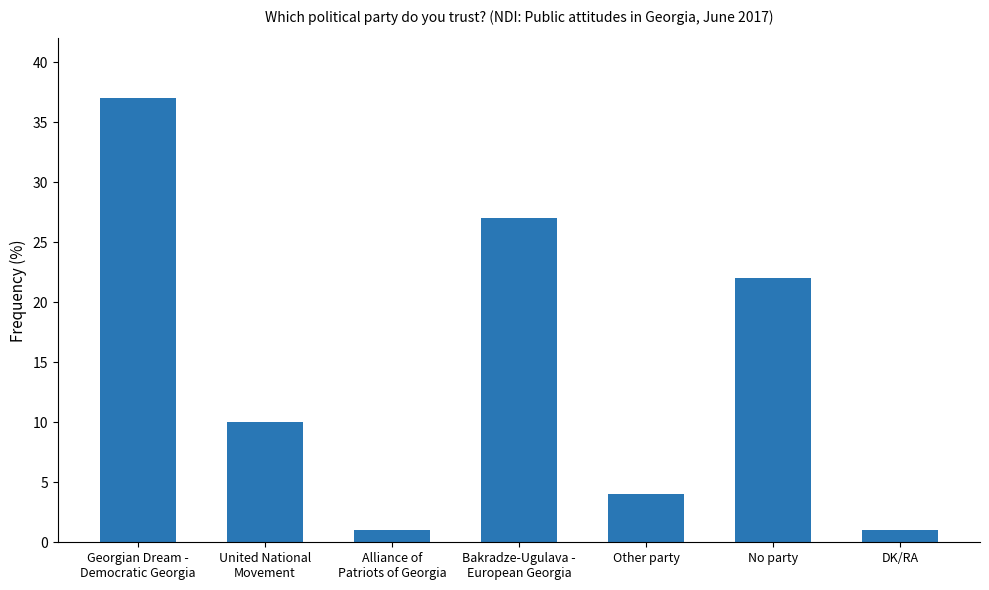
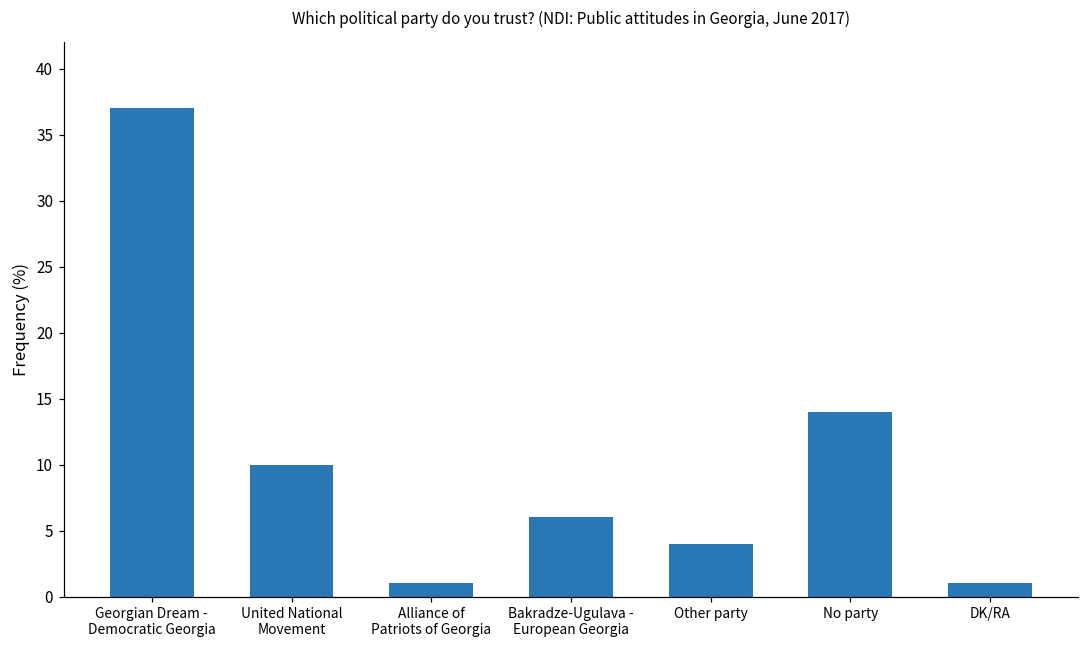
  {
    "Georgian Dream - Democratic Georgia": 37,
    "United National Movement": 10,
    "Alliance of Patriots of Georgia": 1,
-   "Bakradze-Ugulava - European Georgia": 27,
+   "Bakradze-Ugulava - European Georgia": 6,
    "Other party": 4,
-   "No party": 22,
+   "No party": 14,
    "DK/RA": 1
  }
